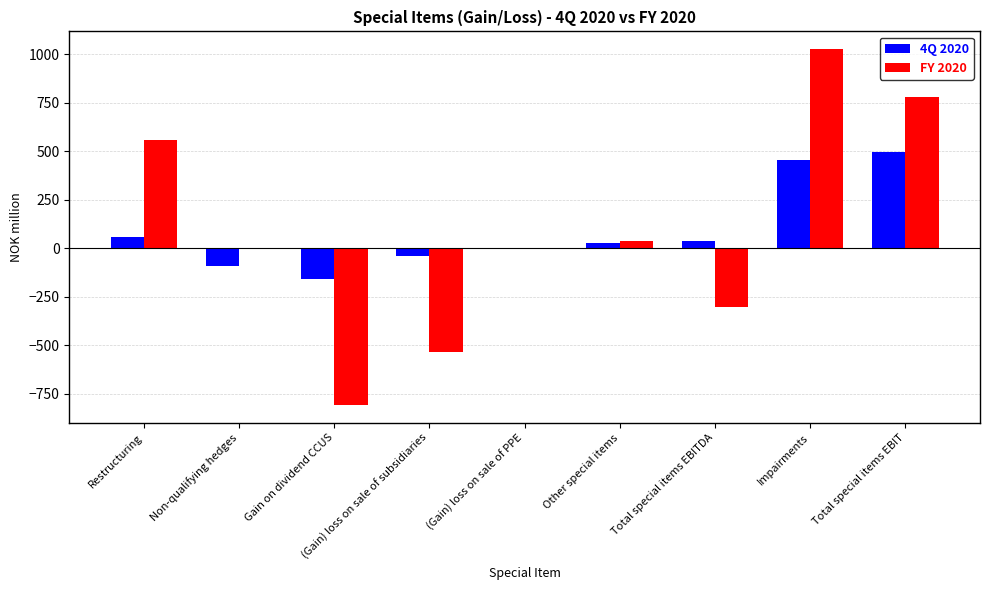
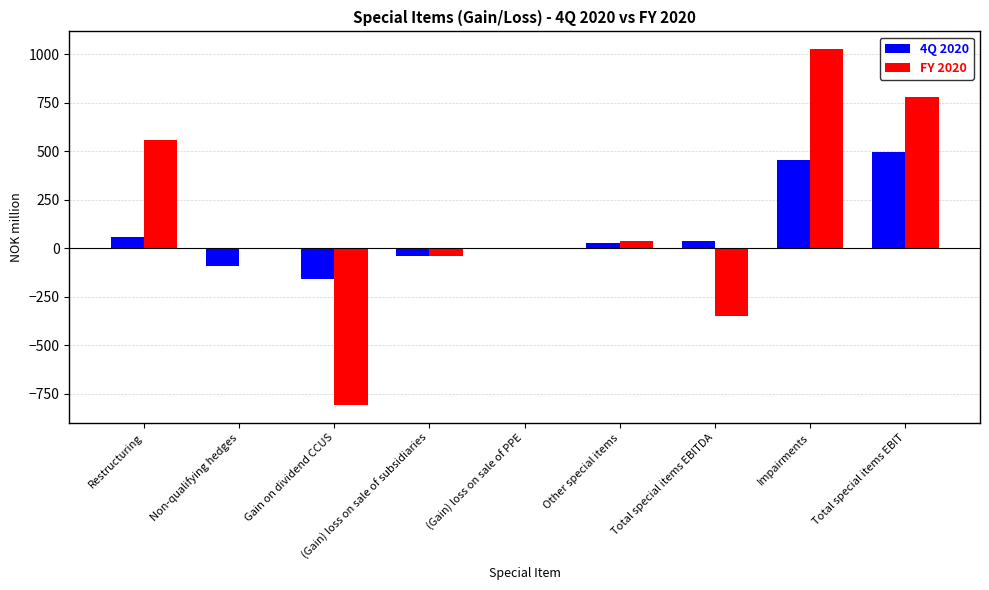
  {
    "4Q 2020": {
      "Restructuring": 60,
      "Non-qualifying hedges": -90,
      "Gain on dividend CCUS": -160,
      "(Gain) loss on sale of subsidiaries": -40,
      "Other special items": 30,
      "Total special items EBITDA": 40,
      "Impairments": 460,
      "Total special items EBIT": 490
    },
    "FY 2020": {
      "Restructuring": 560,
      "Gain on dividend CCUS": -810,
-     "(Gain) loss on sale of subsidiaries": -530,
+     "(Gain) loss on sale of subsidiaries": -40,
      "Other special items": 40,
-     "Total special items EBITDA": -300,
+     "Total special items EBITDA": -350,
      "Impairments": 1030,
      "Total special items EBIT": 780
    }
  }
